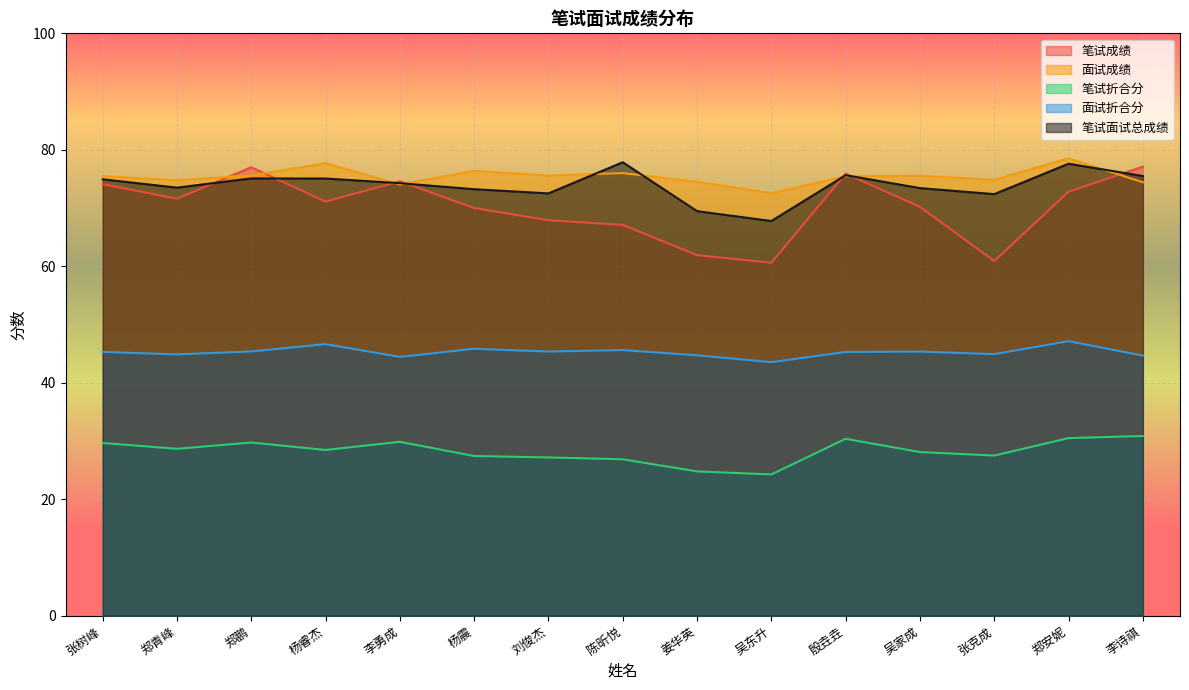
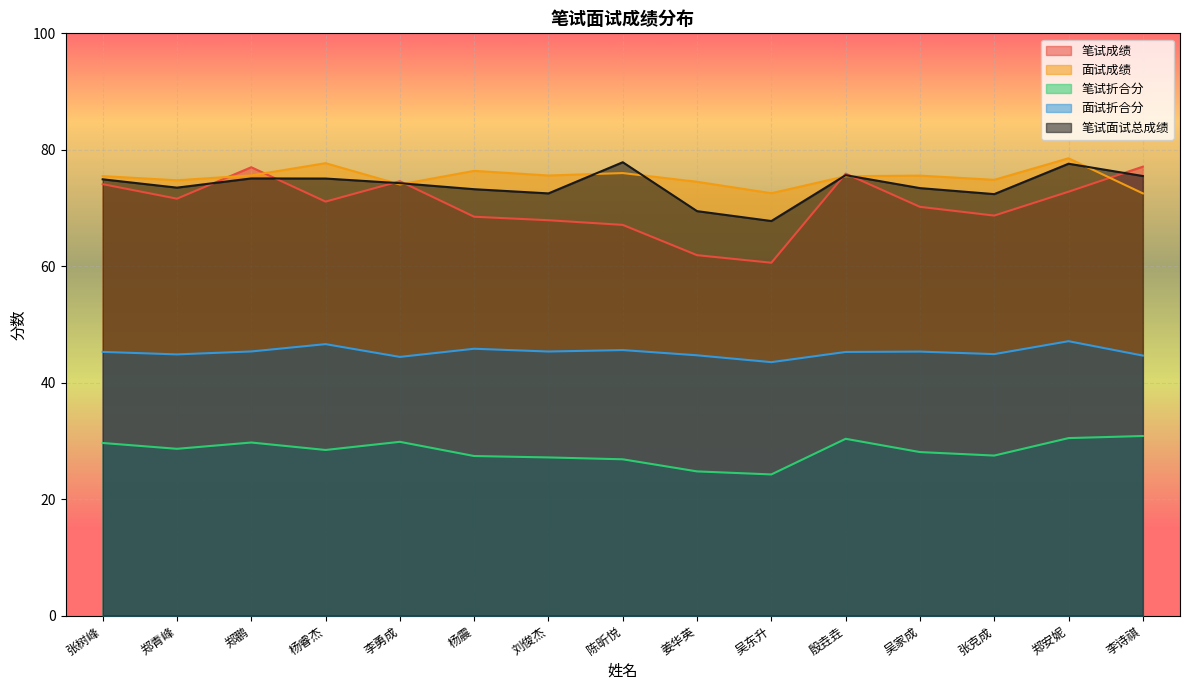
  {
    "笔试成绩": {
      "张树峰": 74,
      "郑青峰": 72,
      "郑鹏": 77,
      "杨睿杰": 71,
-     "杨震": 70,
+     "杨震": 69,
      "刘俊杰": 68,
      "陈昕悦": 67,
      "姜华英": 62,
      "吴东升": 61,
      "吴家成": 70,
-     "张克成": 61,
+     "张克成": 69,
      "郑安妮": 73,
      "李诗祺": 77
    },
    "面试成绩": {
      "张树峰": 75,
      "郑青峰": 75,
      "郑鹏": 76,
      "杨睿杰": 78,
      "杨震": 76,
      "刘俊杰": 76,
      "陈昕悦": 76,
      "姜华英": 75,
      "吴东升": 73,
      "吴家成": 76,
      "张克成": 75,
      "郑安妮": 79,
-     "李诗祺": 74
+     "李诗祺": 73
    },
    "笔试折合分": {
      "张树峰": 30,
      "郑青峰": 29,
      "郑鹏": 30,
      "杨睿杰": 28,
      "李勇成": 30,
      "杨震": 27,
      "刘俊杰": 27,
      "陈昕悦": 27,
      "姜华英": 25,
      "吴东升": 24,
      "殷垚垚": 30,
      "吴家成": 28,
      "张克成": 27,
      "郑安妮": 30,
      "李诗祺": 31
    },
    "面试折合分": {
      "张树峰": 45,
      "郑青峰": 45,
      "郑鹏": 45,
      "杨睿杰": 47,
      "李勇成": 44,
      "杨震": 46,
      "刘俊杰": 45,
      "陈昕悦": 46,
      "姜华英": 45,
      "吴东升": 44,
      "殷垚垚": 45,
      "吴家成": 45,
      "张克成": 45,
      "郑安妮": 47,
      "李诗祺": 45
    },
    "笔试面试总成绩": {
      "张树峰": 75,
      "郑青峰": 73,
      "郑鹏": 75,
      "杨睿杰": 75,
      "杨震": 73,
      "刘俊杰": 73,
      "陈昕悦": 78,
      "姜华英": 69,
      "吴东升": 68,
      "吴家成": 73,
      "张克成": 72,
      "郑安妮": 78,
      "李诗祺": 75
    }
  }
